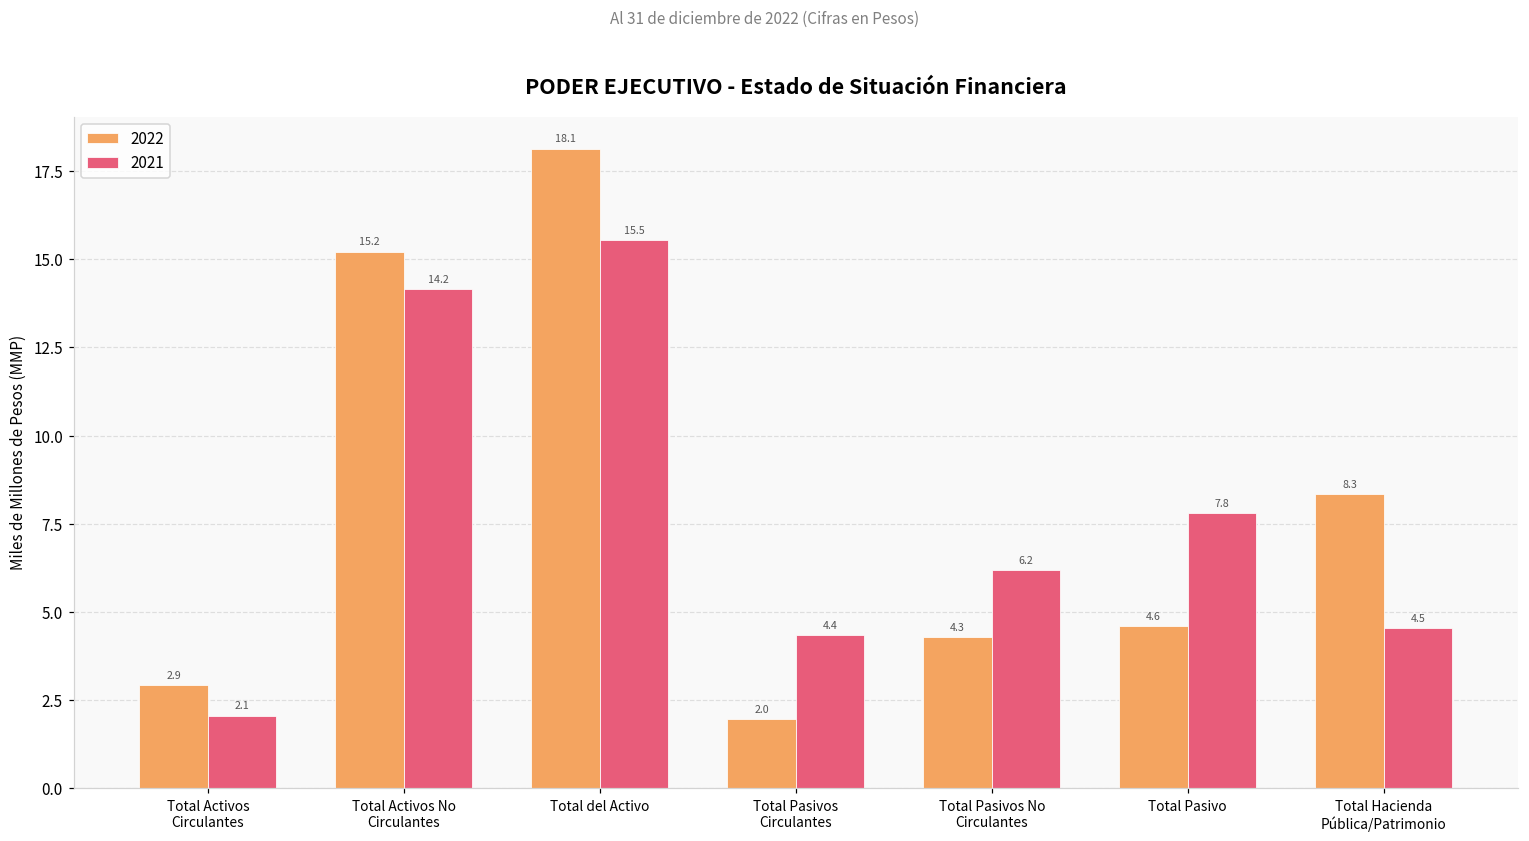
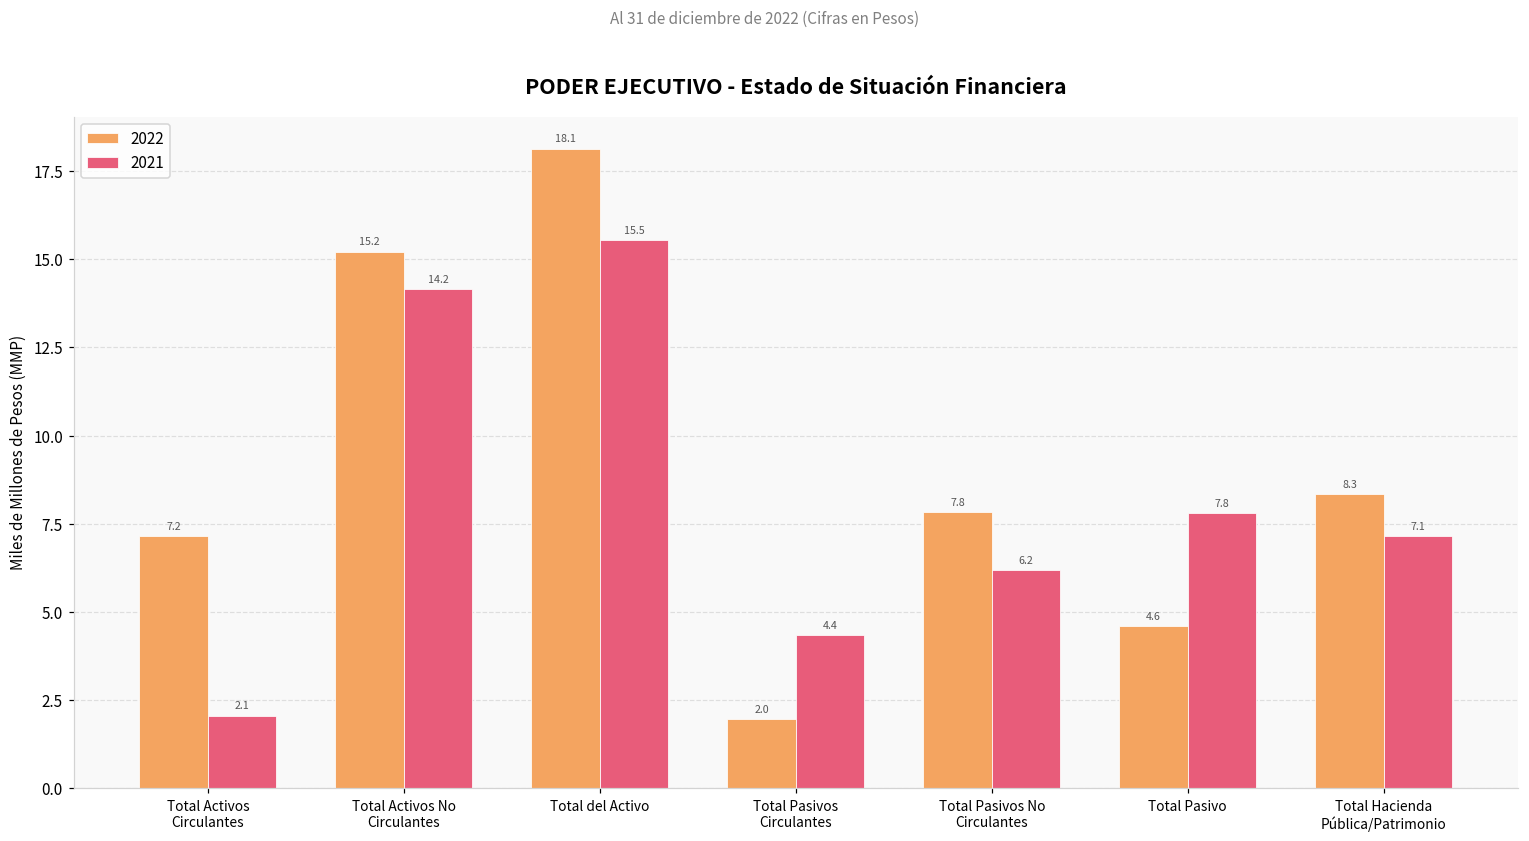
  {
    "2022": {
-     "Total Activos Circulantes": 2.9,
+     "Total Activos Circulantes": 7.2,
      "Total Activos No Circulantes": 15.2,
      "Total del Activo": 18.1,
      "Total Pasivos Circulantes": 2.0,
-     "Total Pasivos No Circulantes": 4.3,
+     "Total Pasivos No Circulantes": 7.8,
      "Total Pasivo": 4.6,
      "Total Hacienda Pública/Patrimonio": 8.3
    },
    "2021": {
      "Total Activos Circulantes": 2.1,
      "Total Activos No Circulantes": 14.2,
      "Total del Activo": 15.5,
      "Total Pasivos Circulantes": 4.4,
      "Total Pasivos No Circulantes": 6.2,
      "Total Pasivo": 7.8,
-     "Total Hacienda Pública/Patrimonio": 4.5
+     "Total Hacienda Pública/Patrimonio": 7.1
    }
  }
